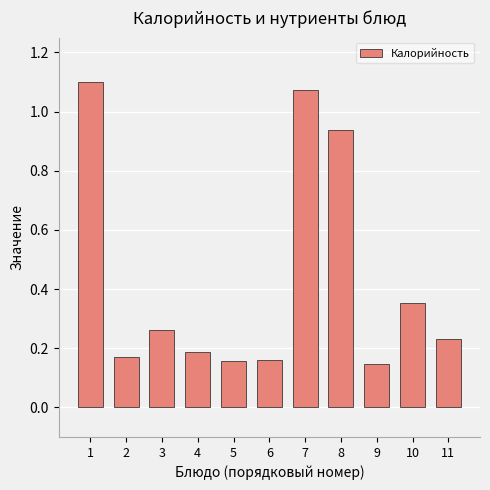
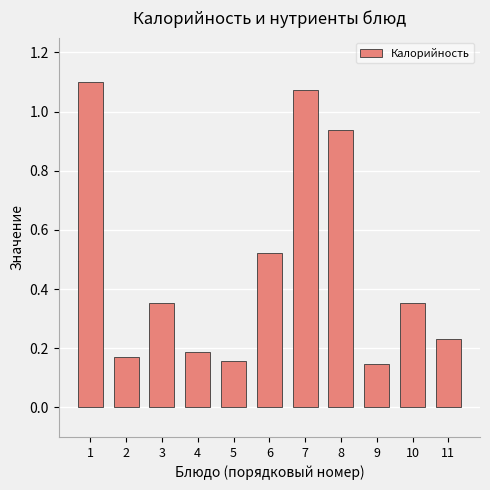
  {
    "1": 1.10,
    "2": 0.17,
-   "3": 0.26,
+   "3": 0.35,
    "4": 0.19,
    "5": 0.16,
-   "6": 0.16,
+   "6": 0.52,
    "7": 1.07,
    "8": 0.94,
    "9": 0.15,
    "10": 0.35,
    "11": 0.23
  }
